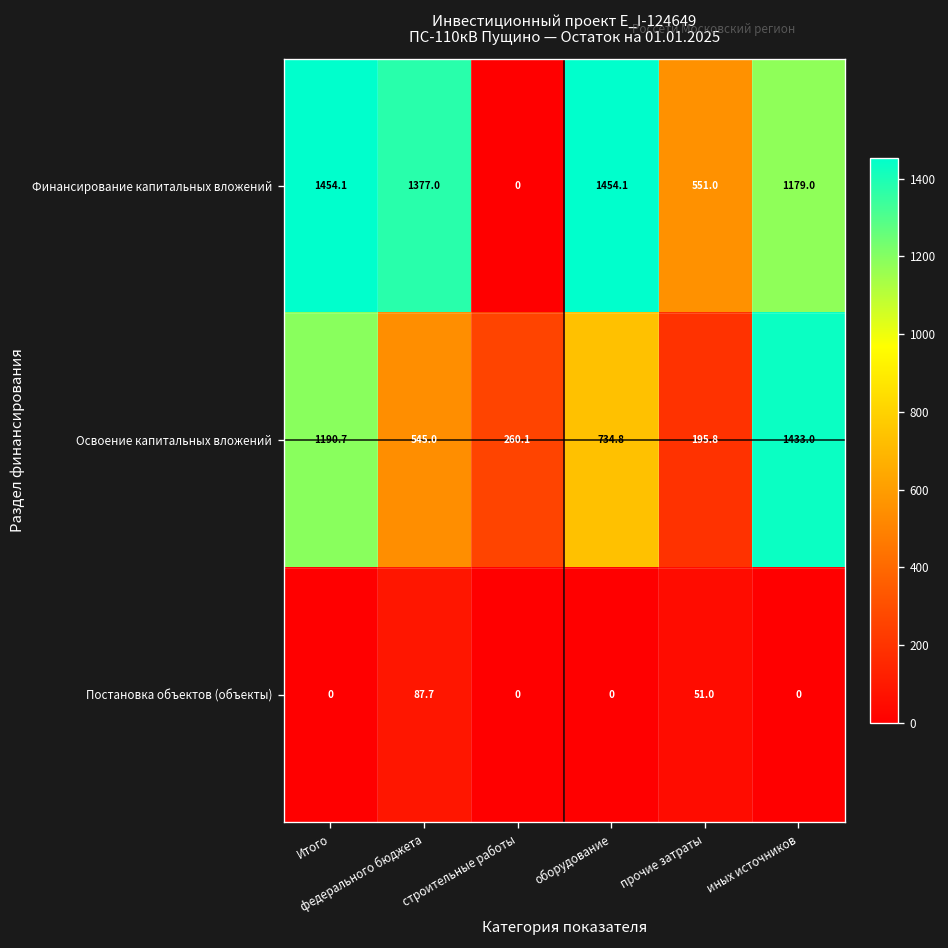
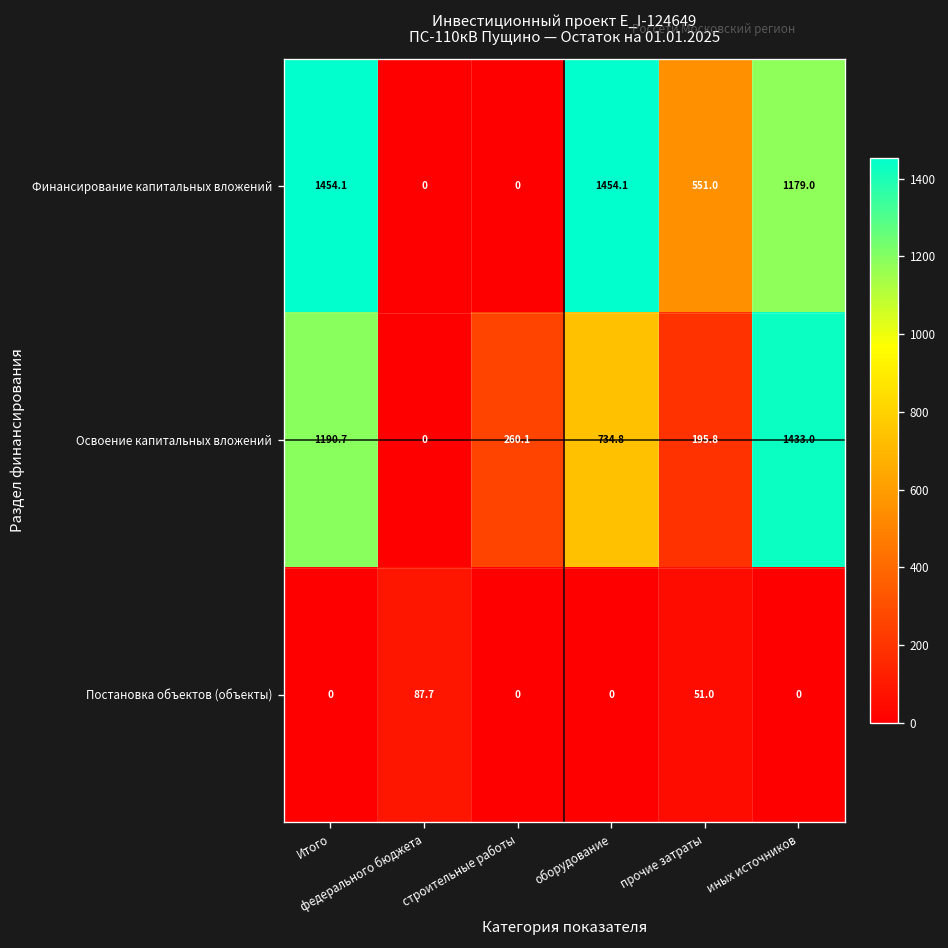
  {
    "Финансирование капитальных вложений": {
      "Итого": 1454.1,
-     "федерального бюджета": 1377.0,
+     "федерального бюджета": 0,
      "строительные работы": 0,
      "оборудование": 1454.1,
      "прочие затраты": 551.0,
      "иных источников": 1179.0
    },
    "Освоение капитальных вложений": {
      "Итого": 1190.7,
-     "федерального бюджета": 545.0,
+     "федерального бюджета": 0,
      "строительные работы": 260.1,
      "оборудование": 734.8,
      "прочие затраты": 195.8,
      "иных источников": 1433.0
    },
    "Постановка объектов (объекты)": {
      "Итого": 0,
      "федерального бюджета": 87.7,
      "строительные работы": 0,
      "оборудование": 0,
      "прочие затраты": 51.0,
      "иных источников": 0
    }
  }
